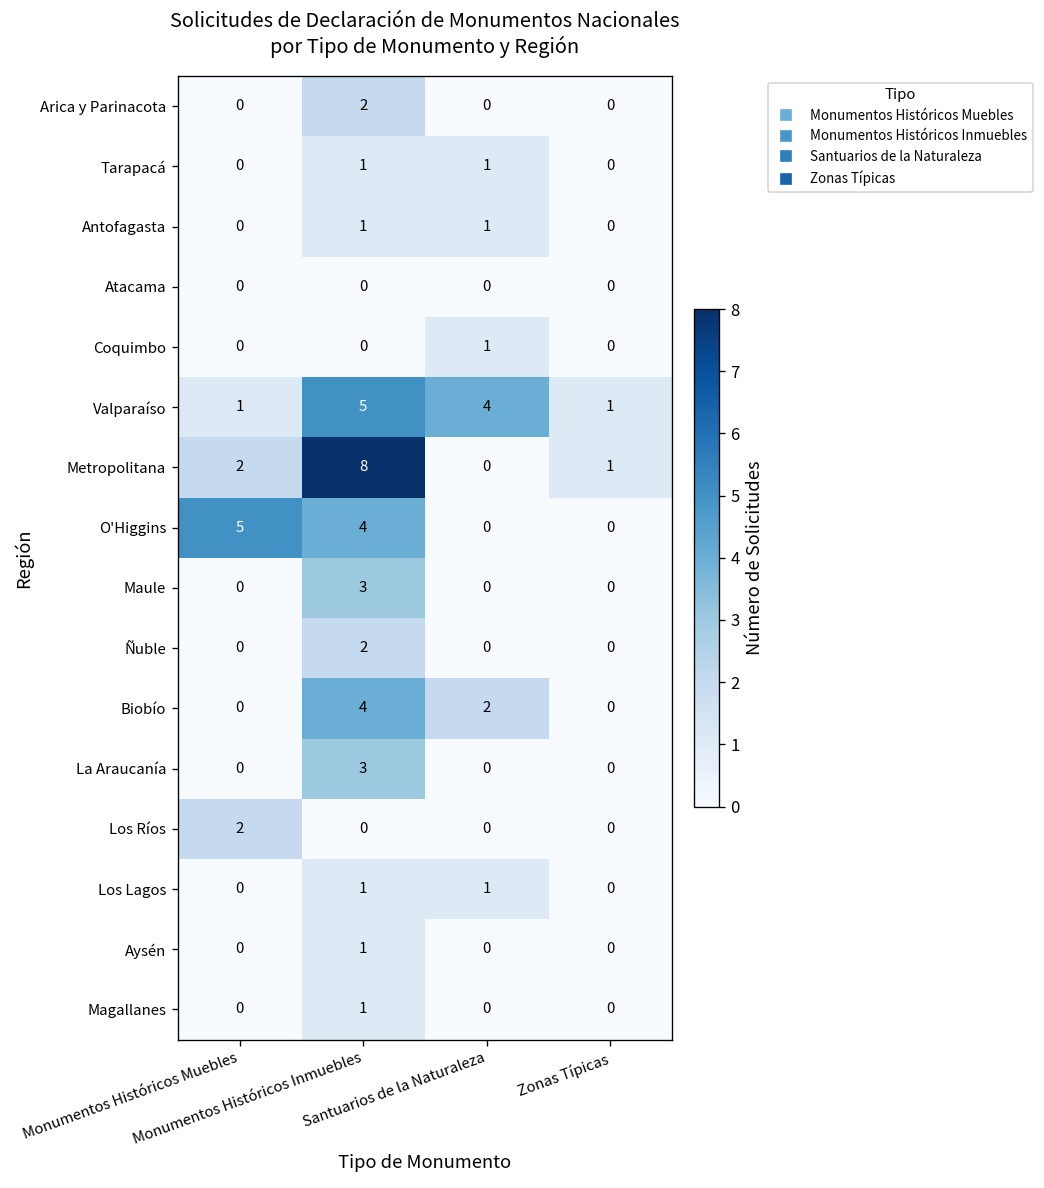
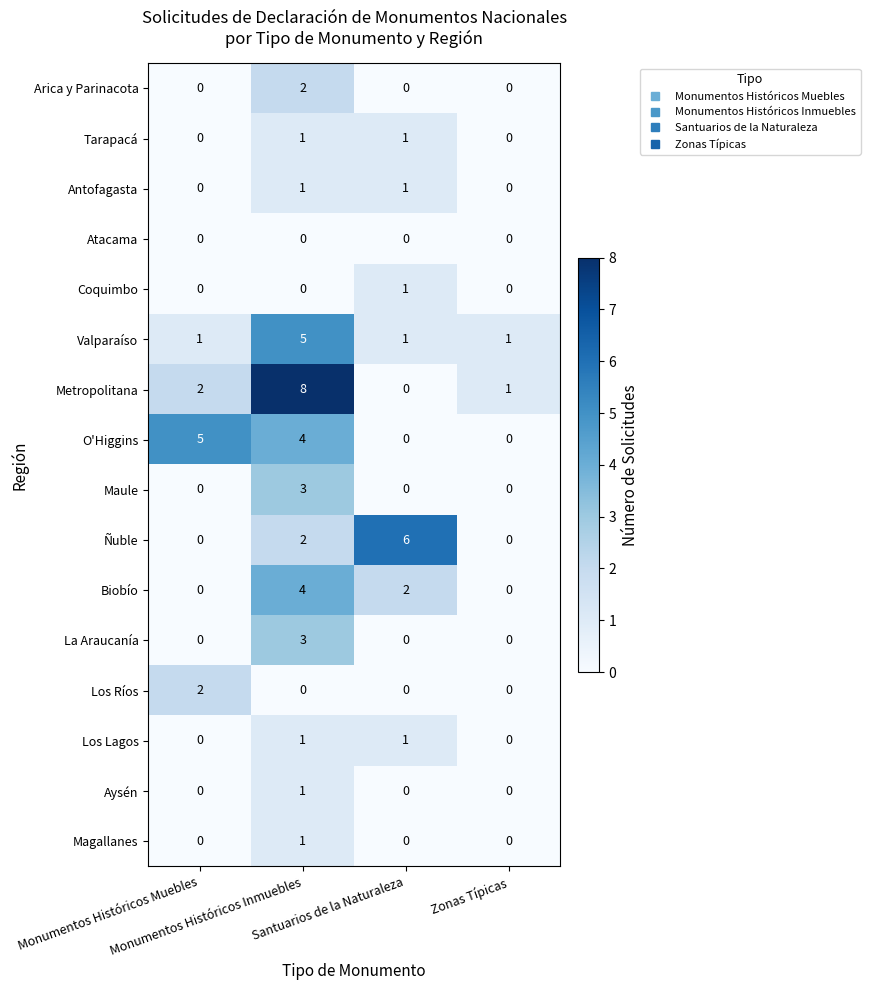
  {
    "Arica y Parinacota": {
      "Monumentos Históricos Muebles": 0,
      "Monumentos Históricos Inmuebles": 2,
      "Santuarios de la Naturaleza": 0,
      "Zonas Típicas": 0
    },
    "Tarapacá": {
      "Monumentos Históricos Muebles": 0,
      "Monumentos Históricos Inmuebles": 1,
      "Santuarios de la Naturaleza": 1,
      "Zonas Típicas": 0
    },
    "Antofagasta": {
      "Monumentos Históricos Muebles": 0,
      "Monumentos Históricos Inmuebles": 1,
      "Santuarios de la Naturaleza": 1,
      "Zonas Típicas": 0
    },
    "Atacama": {
      "Monumentos Históricos Muebles": 0,
      "Monumentos Históricos Inmuebles": 0,
      "Santuarios de la Naturaleza": 0,
      "Zonas Típicas": 0
    },
    "Coquimbo": {
      "Monumentos Históricos Muebles": 0,
      "Monumentos Históricos Inmuebles": 0,
      "Santuarios de la Naturaleza": 1,
      "Zonas Típicas": 0
    },
    "Valparaíso": {
      "Monumentos Históricos Muebles": 1,
      "Monumentos Históricos Inmuebles": 5,
-     "Santuarios de la Naturaleza": 4,
+     "Santuarios de la Naturaleza": 1,
      "Zonas Típicas": 1
    },
    "Metropolitana": {
      "Monumentos Históricos Muebles": 2,
      "Monumentos Históricos Inmuebles": 8,
      "Santuarios de la Naturaleza": 0,
      "Zonas Típicas": 1
    },
    "O'Higgins": {
      "Monumentos Históricos Muebles": 5,
      "Monumentos Históricos Inmuebles": 4,
      "Santuarios de la Naturaleza": 0,
      "Zonas Típicas": 0
    },
    "Maule": {
      "Monumentos Históricos Muebles": 0,
      "Monumentos Históricos Inmuebles": 3,
      "Santuarios de la Naturaleza": 0,
      "Zonas Típicas": 0
    },
    "Ñuble": {
      "Monumentos Históricos Muebles": 0,
      "Monumentos Históricos Inmuebles": 2,
-     "Santuarios de la Naturaleza": 0,
+     "Santuarios de la Naturaleza": 6,
      "Zonas Típicas": 0
    },
    "Biobío": {
      "Monumentos Históricos Muebles": 0,
      "Monumentos Históricos Inmuebles": 4,
      "Santuarios de la Naturaleza": 2,
      "Zonas Típicas": 0
    },
    "La Araucanía": {
      "Monumentos Históricos Muebles": 0,
      "Monumentos Históricos Inmuebles": 3,
      "Santuarios de la Naturaleza": 0,
      "Zonas Típicas": 0
    },
    "Los Ríos": {
      "Monumentos Históricos Muebles": 2,
      "Monumentos Históricos Inmuebles": 0,
      "Santuarios de la Naturaleza": 0,
      "Zonas Típicas": 0
    },
    "Los Lagos": {
      "Monumentos Históricos Muebles": 0,
      "Monumentos Históricos Inmuebles": 1,
      "Santuarios de la Naturaleza": 1,
      "Zonas Típicas": 0
    },
    "Aysén": {
      "Monumentos Históricos Muebles": 0,
      "Monumentos Históricos Inmuebles": 1,
      "Santuarios de la Naturaleza": 0,
      "Zonas Típicas": 0
    },
    "Magallanes": {
      "Monumentos Históricos Muebles": 0,
      "Monumentos Históricos Inmuebles": 1,
      "Santuarios de la Naturaleza": 0,
      "Zonas Típicas": 0
    }
  }
